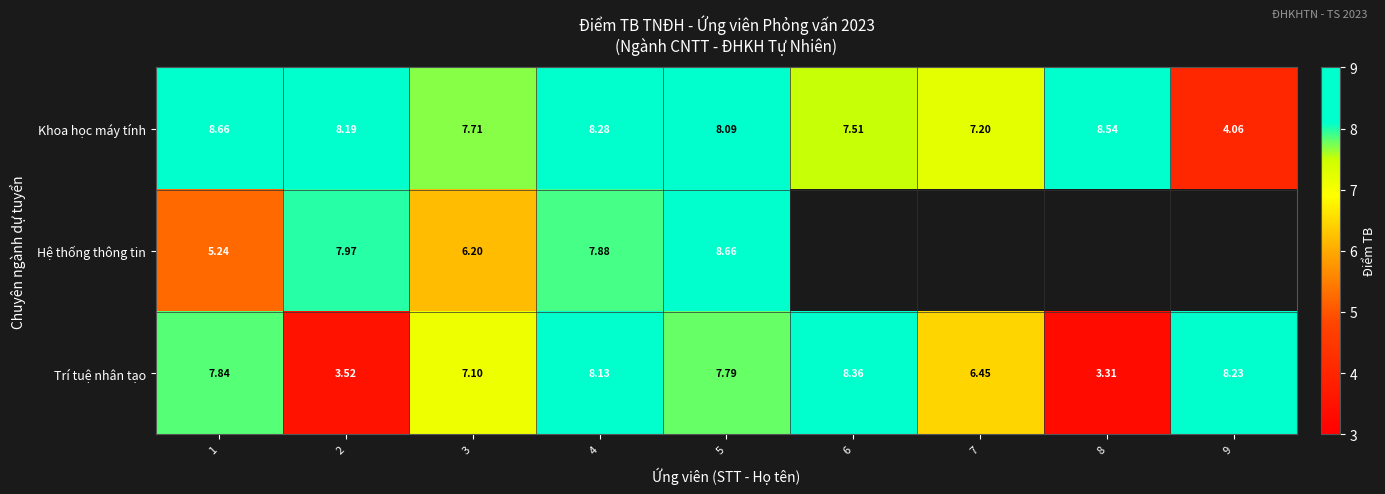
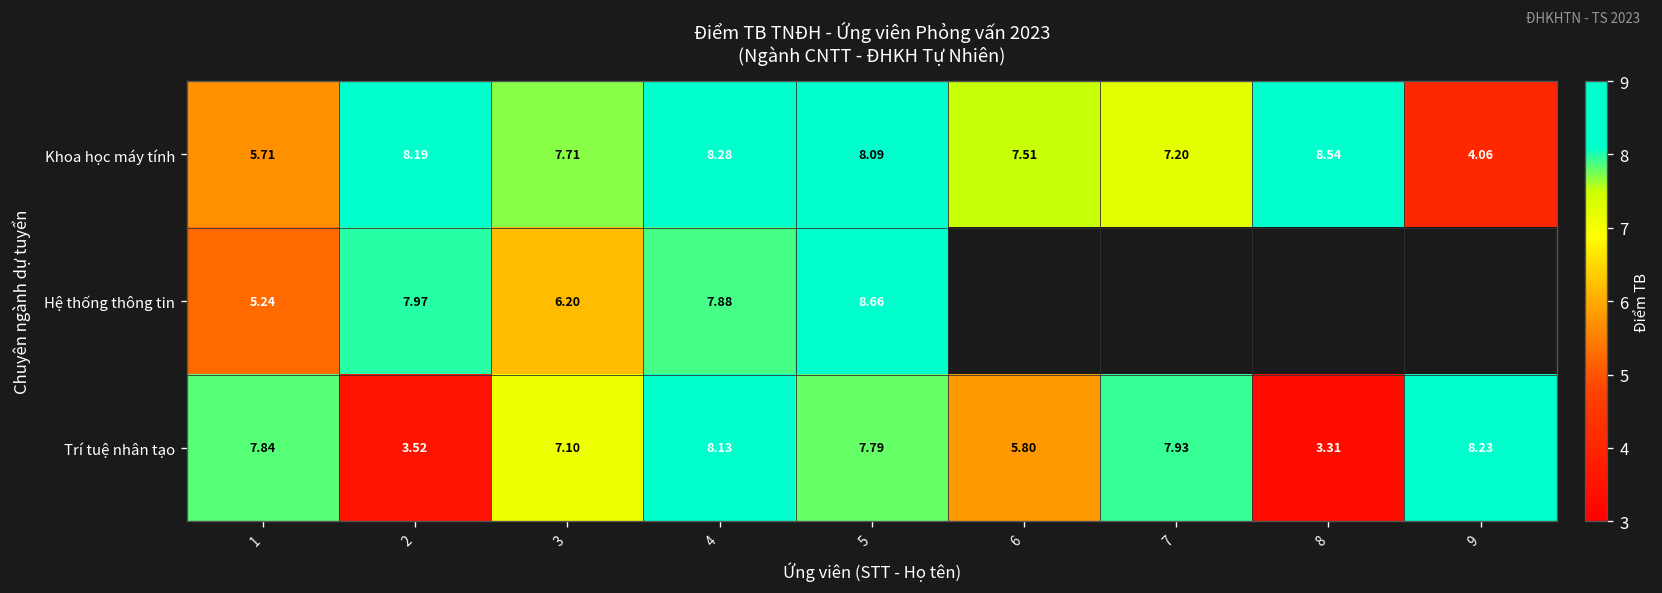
  {
    "Khoa học máy tính": {
-     "1": 8.66,
+     "1": 5.71,
      "2": 8.19,
      "3": 7.71,
      "4": 8.28,
      "5": 8.09,
      "6": 7.51,
      "7": 7.20,
      "8": 8.54,
      "9": 4.06
    },
    "Hệ thống thông tin": {
      "1": 5.24,
      "2": 7.97,
      "3": 6.20,
      "4": 7.88,
      "5": 8.66
    },
    "Trí tuệ nhân tạo": {
      "1": 7.84,
      "2": 3.52,
      "3": 7.10,
      "4": 8.13,
      "5": 7.79,
-     "6": 8.36,
-     "7": 6.45,
+     "6": 5.80,
+     "7": 7.93,
      "8": 3.31,
      "9": 8.23
    }
  }
